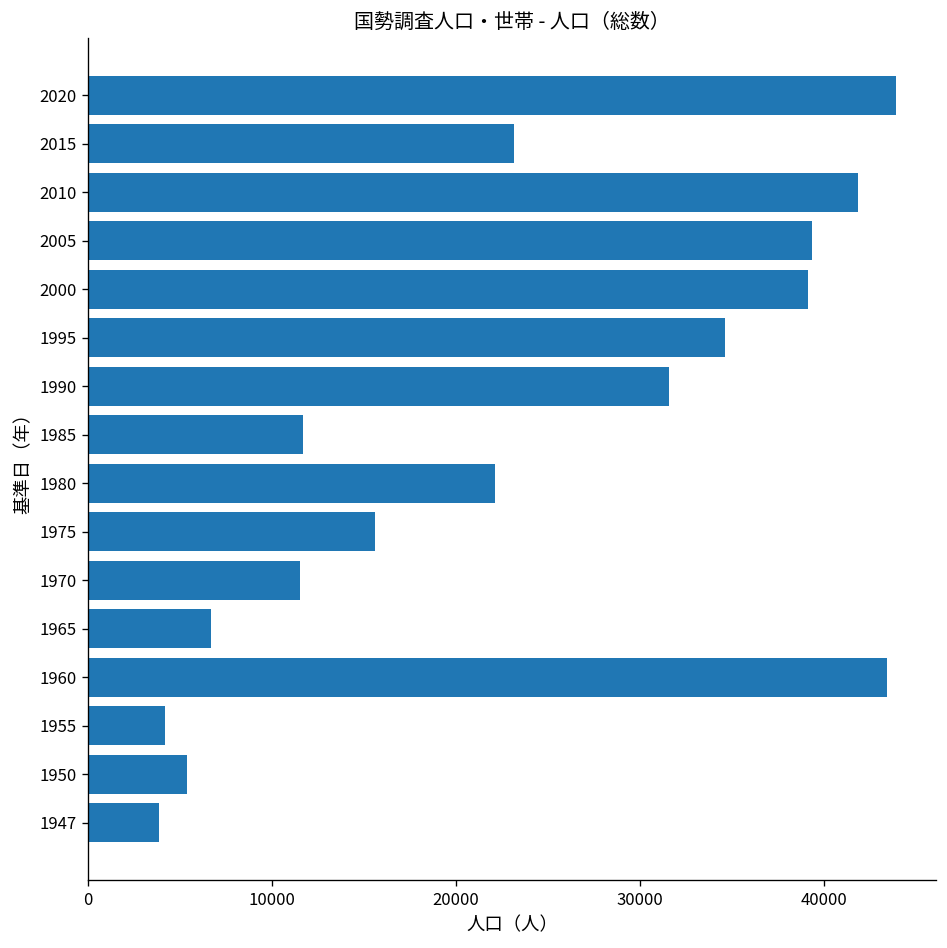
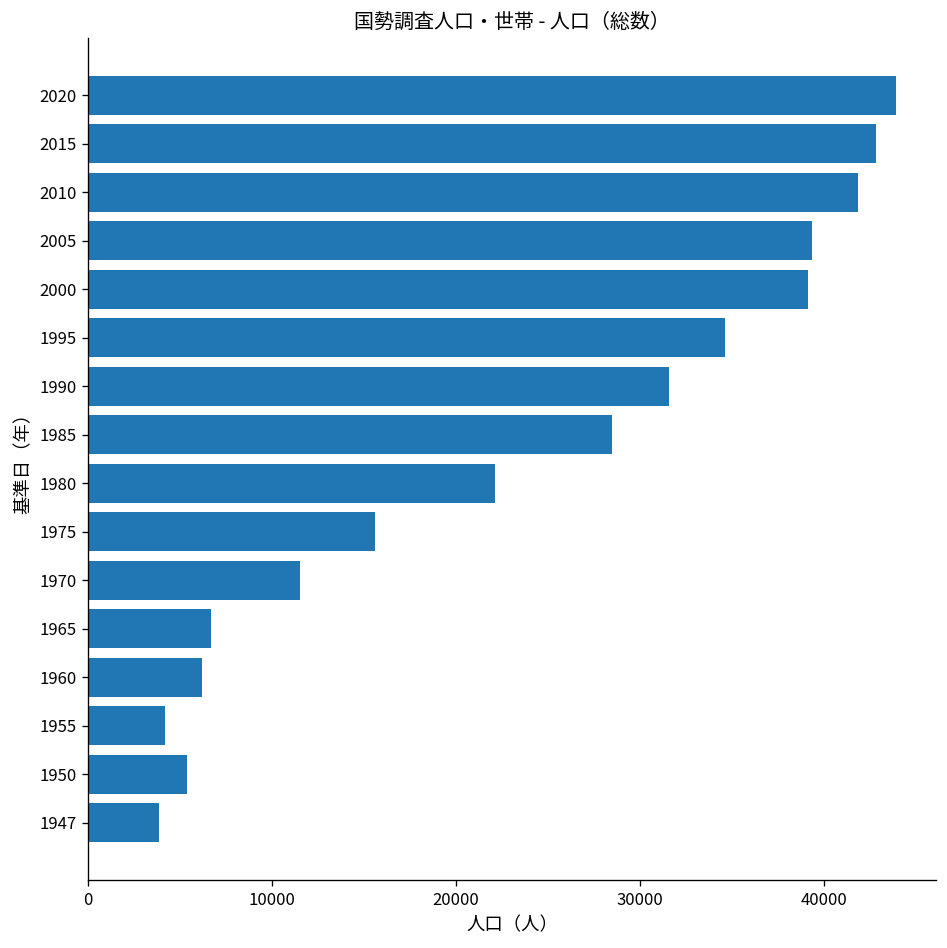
  {
    "2020": 43900,
-   "2015": 23100,
+   "2015": 42900,
    "2010": 41900,
    "2005": 39400,
    "2000": 39200,
    "1995": 34600,
    "1990": 31600,
-   "1985": 11700,
+   "1985": 28500,
    "1980": 22100,
    "1975": 15600,
    "1970": 11500,
    "1965": 6700,
-   "1960": 43400,
+   "1960": 6200,
    "1955": 4200,
    "1950": 5400,
    "1947": 3900
  }
